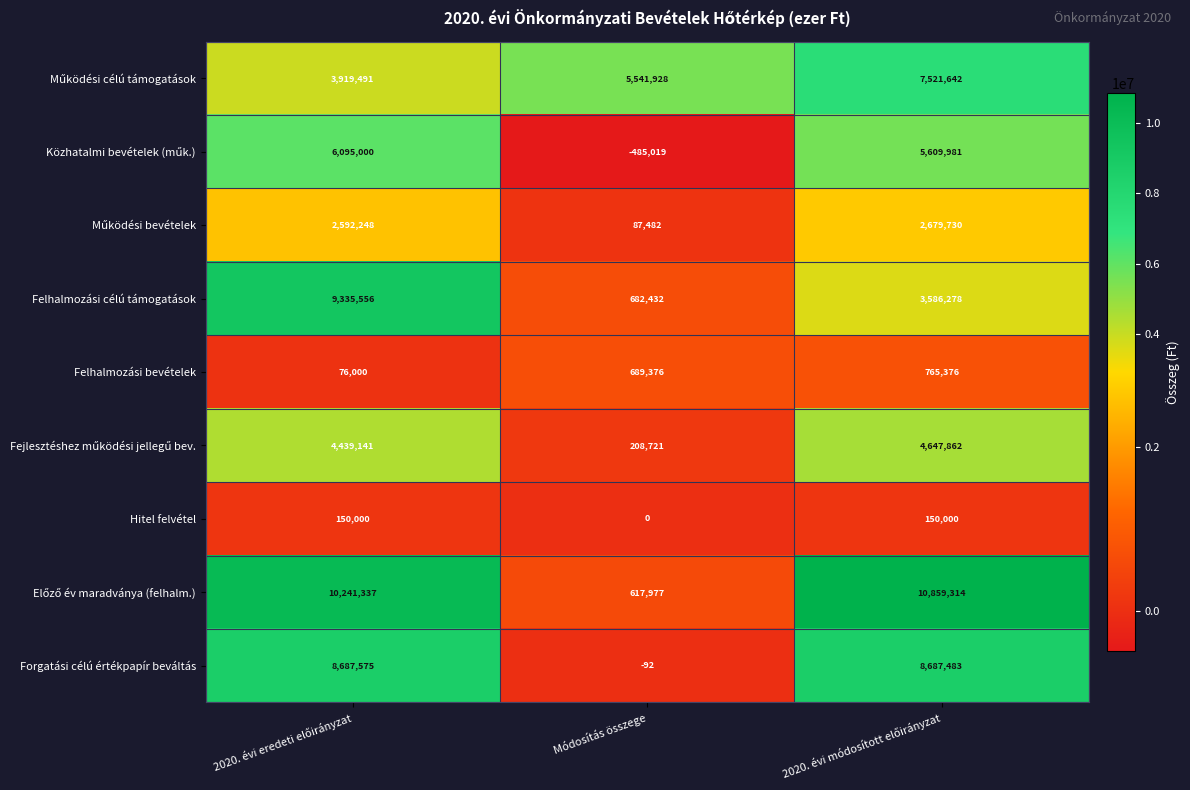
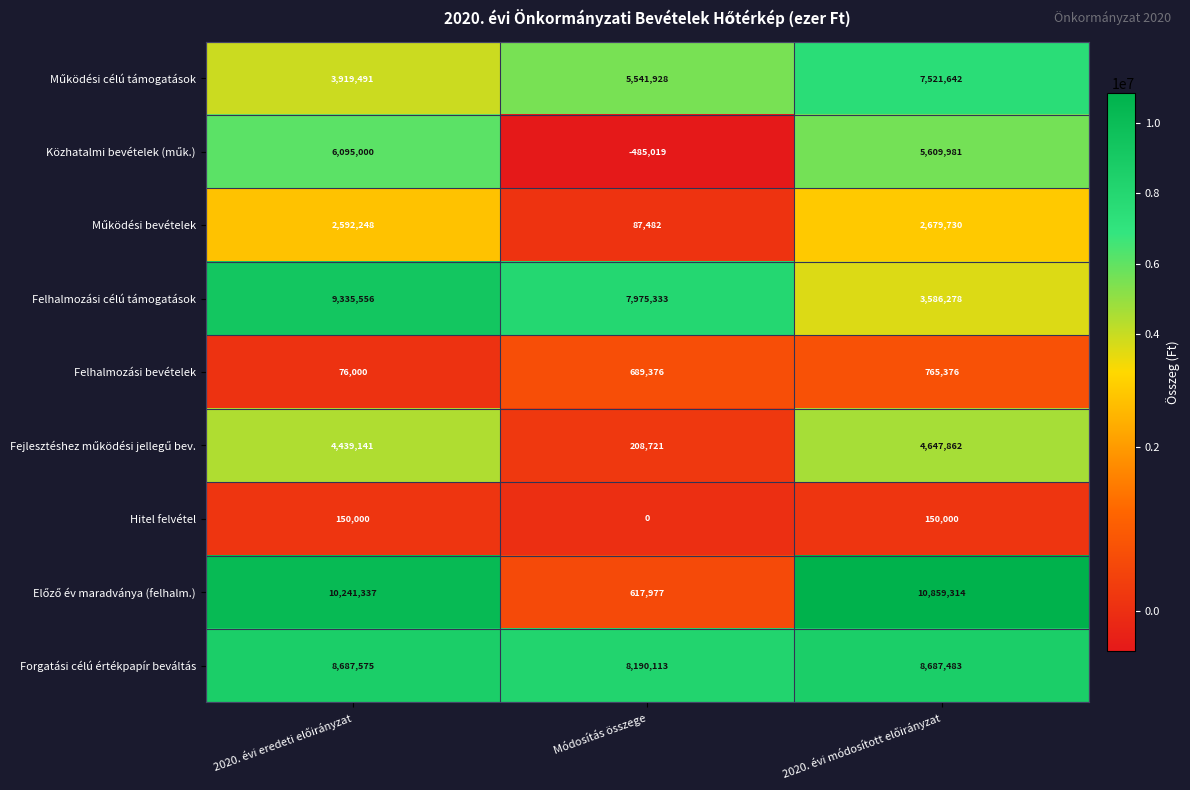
  {
    "Működési célú támogatások": {
      "2020. évi eredeti előirányzat": "3,919,491",
      "Módosítás összege": "5,541,928",
      "2020. évi módosított előirányzat": "7,521,642"
    },
    "Közhatalmi bevételek (műk.)": {
      "2020. évi eredeti előirányzat": "6,095,000",
      "Módosítás összege": "-485,019",
      "2020. évi módosított előirányzat": "5,609,981"
    },
    "Működési bevételek": {
      "2020. évi eredeti előirányzat": "2,592,248",
      "Módosítás összege": "87,482",
      "2020. évi módosított előirányzat": "2,679,730"
    },
    "Felhalmozási célú támogatások": {
      "2020. évi eredeti előirányzat": "9,335,556",
-     "Módosítás összege": "682,432",
+     "Módosítás összege": "7,975,333",
      "2020. évi módosított előirányzat": "3,586,278"
    },
    "Felhalmozási bevételek": {
      "2020. évi eredeti előirányzat": "76,000",
      "Módosítás összege": "689,376",
      "2020. évi módosított előirányzat": "765,376"
    },
    "Fejlesztéshez működési jellegű bev.": {
      "2020. évi eredeti előirányzat": "4,439,141",
      "Módosítás összege": "208,721",
      "2020. évi módosított előirányzat": "4,647,862"
    },
    "Hitel felvétel": {
      "2020. évi eredeti előirányzat": "150,000",
      "Módosítás összege": "0",
      "2020. évi módosított előirányzat": "150,000"
    },
    "Előző év maradványa (felhalm.)": {
      "2020. évi eredeti előirányzat": "10,241,337",
      "Módosítás összege": "617,977",
      "2020. évi módosított előirányzat": "10,859,314"
    },
    "Forgatási célú értékpapír beváltás": {
      "2020. évi eredeti előirányzat": "8,687,575",
-     "Módosítás összege": "-92",
+     "Módosítás összege": "8,190,113",
      "2020. évi módosított előirányzat": "8,687,483"
    }
  }
